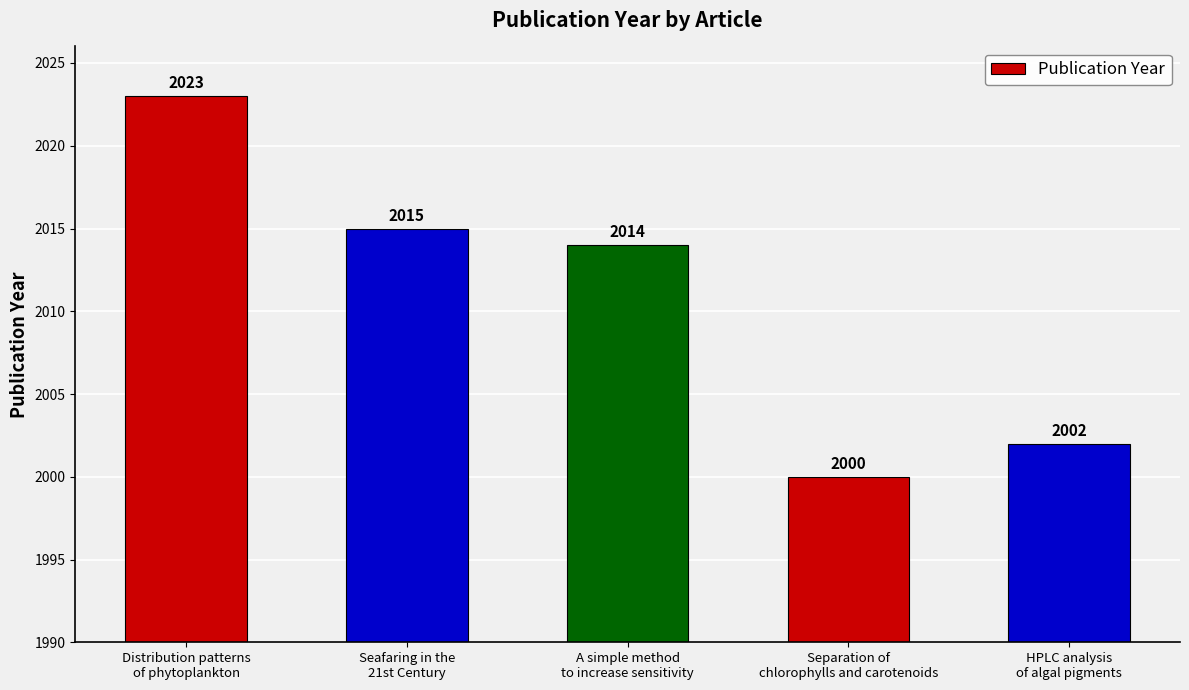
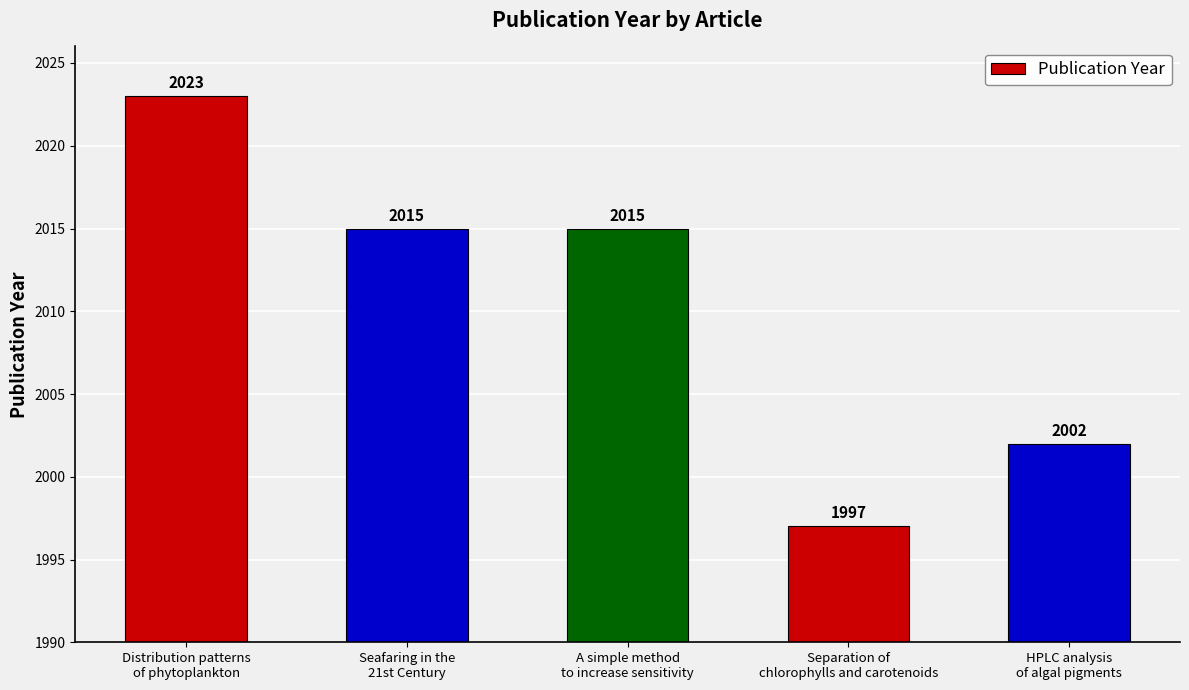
  {
    "Distribution patterns of phytoplankton": 2023,
    "Seafaring in the 21st Century": 2015,
-   "A simple method to increase sensitivity": 2014,
-   "Separation of chlorophylls and carotenoids": 2000,
+   "A simple method to increase sensitivity": 2015,
+   "Separation of chlorophylls and carotenoids": 1997,
    "HPLC analysis of algal pigments": 2002
  }
